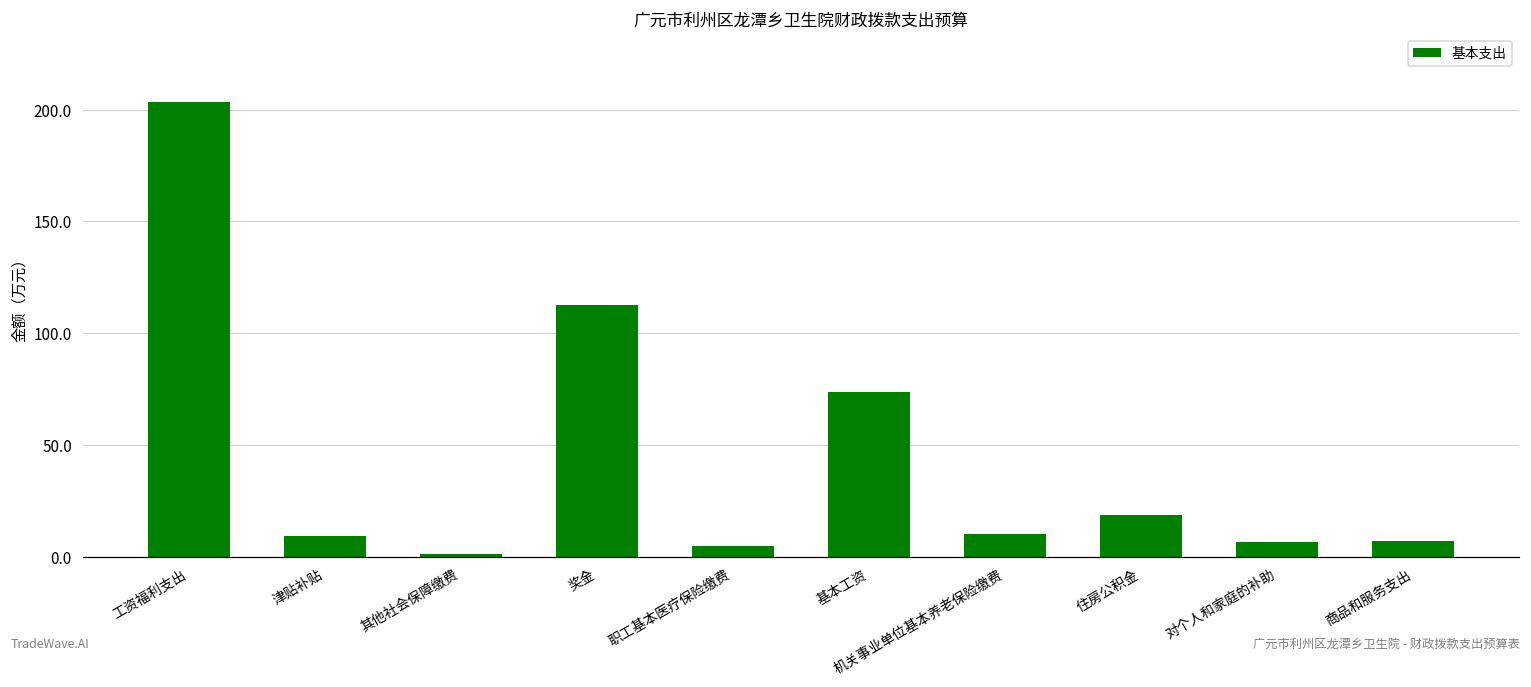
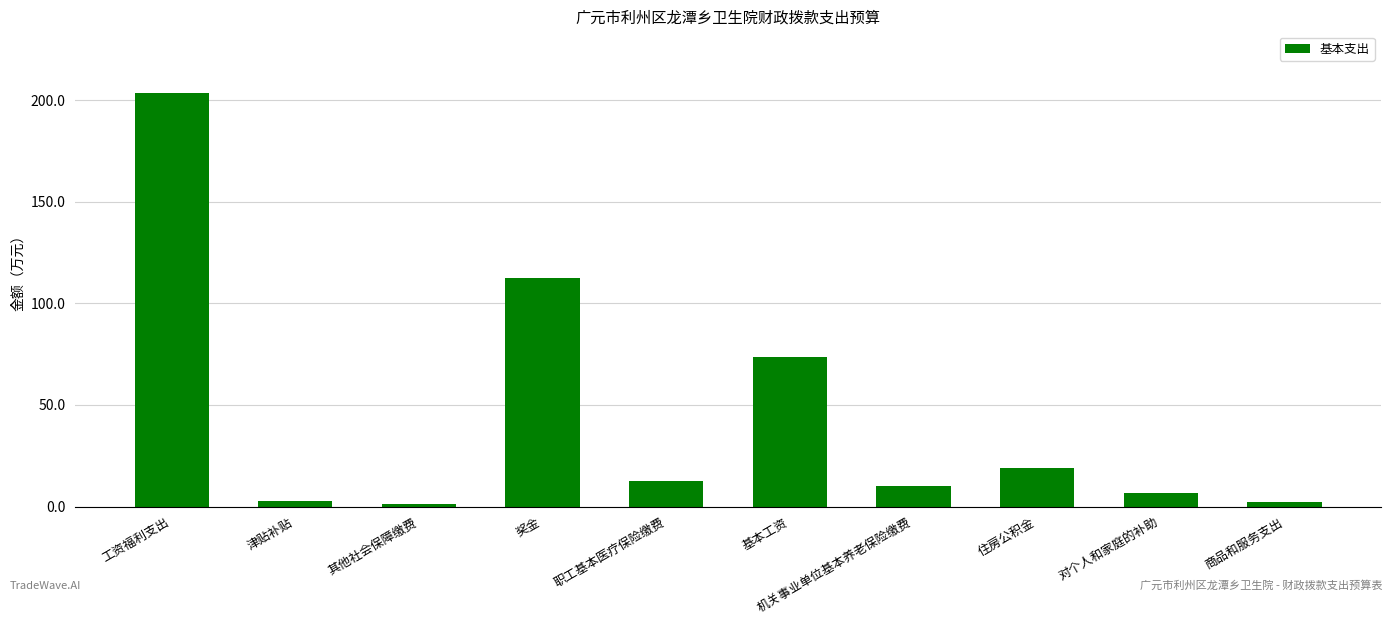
  {
    "工资福利支出": 203,
-   "津贴补贴": 9,
+   "津贴补贴": 3,
    "奖金": 112,
-   "职工基本医疗保险缴费": 5,
+   "职工基本医疗保险缴费": 13,
    "基本工资": 74,
    "机关事业单位基本养老保险缴费": 10,
    "住房公积金": 19,
    "对个人和家庭的补助": 7,
-   "商品和服务支出": 7
+   "商品和服务支出": 2
  }
